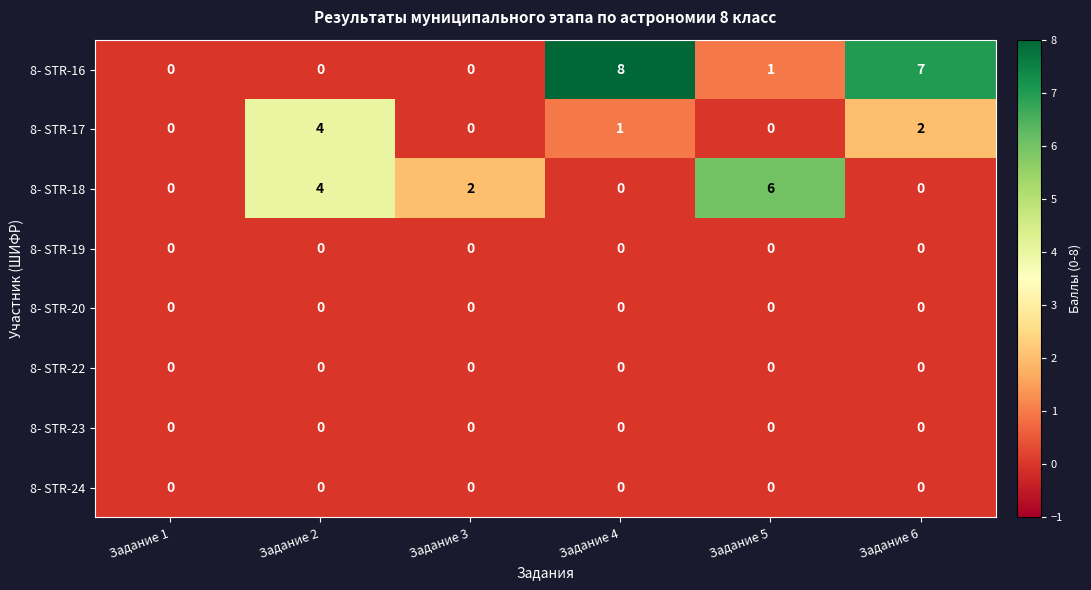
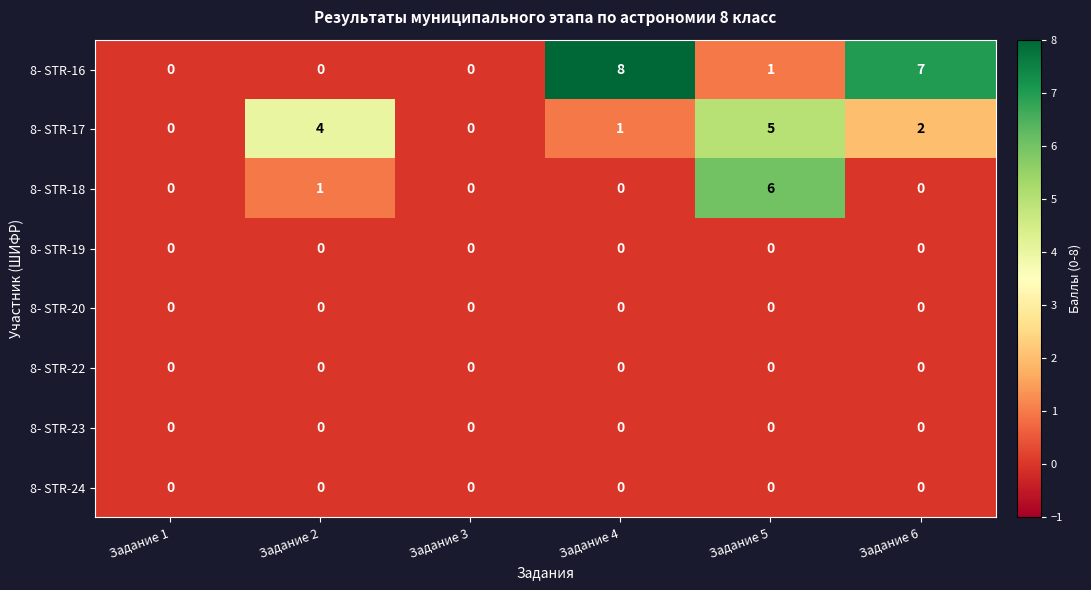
  {
    "8- STR-16": {
      "Задание 1": 0,
      "Задание 2": 0,
      "Задание 3": 0,
      "Задание 4": 8,
      "Задание 5": 1,
      "Задание 6": 7
    },
    "8- STR-17": {
      "Задание 1": 0,
      "Задание 2": 4,
      "Задание 3": 0,
      "Задание 4": 1,
-     "Задание 5": 0,
+     "Задание 5": 5,
      "Задание 6": 2
    },
    "8- STR-18": {
      "Задание 1": 0,
-     "Задание 2": 4,
-     "Задание 3": 2,
+     "Задание 2": 1,
+     "Задание 3": 0,
      "Задание 4": 0,
      "Задание 5": 6,
      "Задание 6": 0
    },
    "8- STR-19": {
      "Задание 1": 0,
      "Задание 2": 0,
      "Задание 3": 0,
      "Задание 4": 0,
      "Задание 5": 0,
      "Задание 6": 0
    },
    "8- STR-20": {
      "Задание 1": 0,
      "Задание 2": 0,
      "Задание 3": 0,
      "Задание 4": 0,
      "Задание 5": 0,
      "Задание 6": 0
    },
    "8- STR-22": {
      "Задание 1": 0,
      "Задание 2": 0,
      "Задание 3": 0,
      "Задание 4": 0,
      "Задание 5": 0,
      "Задание 6": 0
    },
    "8- STR-23": {
      "Задание 1": 0,
      "Задание 2": 0,
      "Задание 3": 0,
      "Задание 4": 0,
      "Задание 5": 0,
      "Задание 6": 0
    },
    "8- STR-24": {
      "Задание 1": 0,
      "Задание 2": 0,
      "Задание 3": 0,
      "Задание 4": 0,
      "Задание 5": 0,
      "Задание 6": 0
    }
  }
